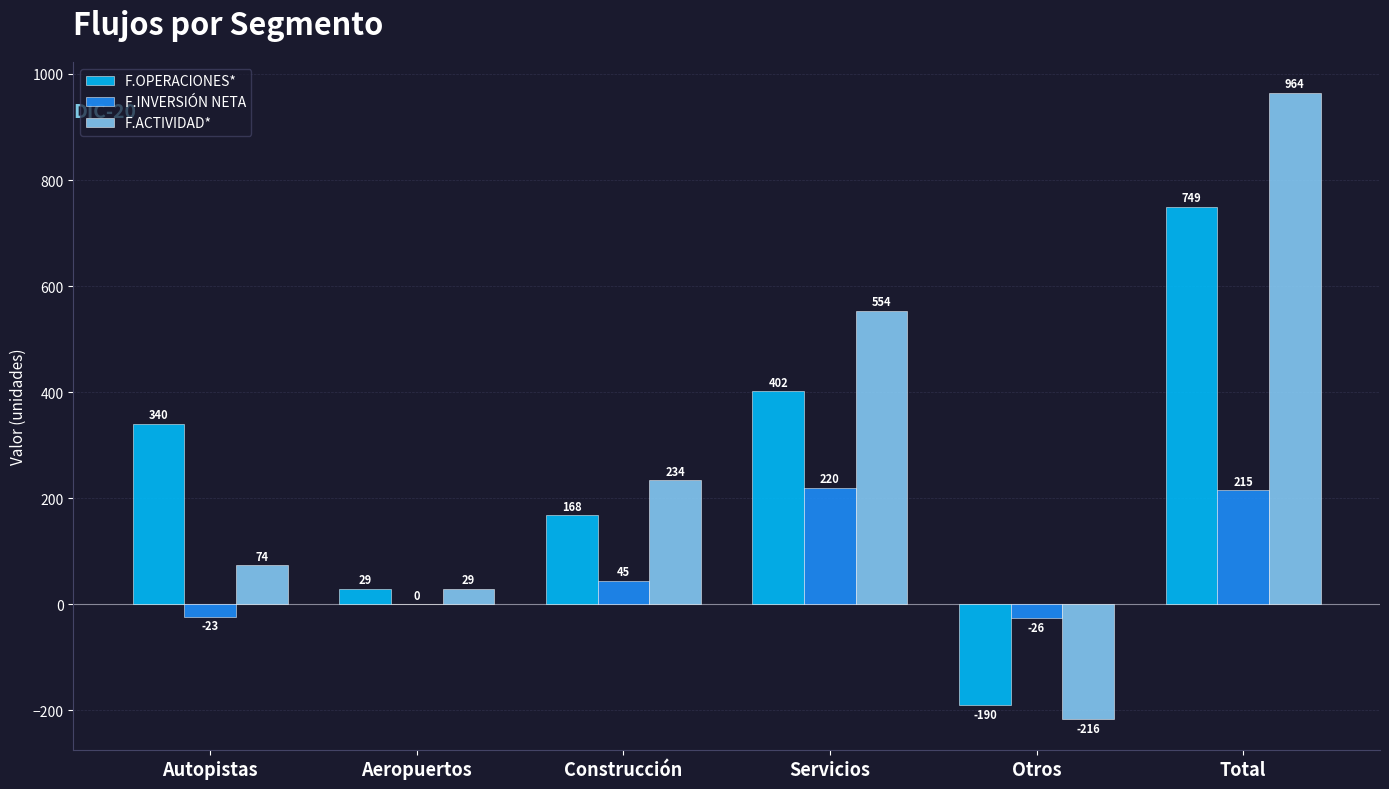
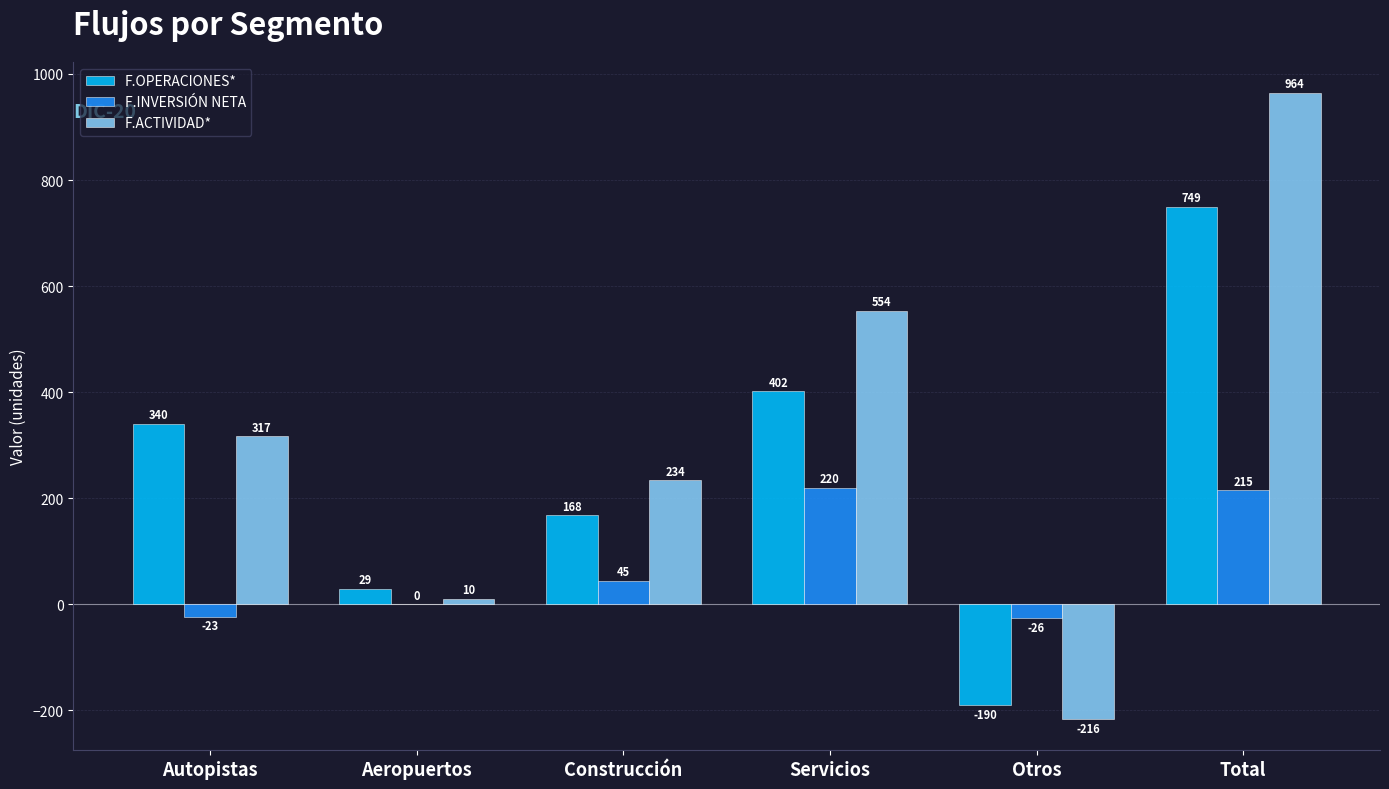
  {
    "F.ACTIVIDAD*": {
-     "Autopistas": 74,
-     "Aeropuertos": 29,
+     "Autopistas": 317,
+     "Aeropuertos": 10,
      "Construcción": 234,
      "Servicios": 554,
      "Otros": -216,
      "Total": 964
    }
  }
